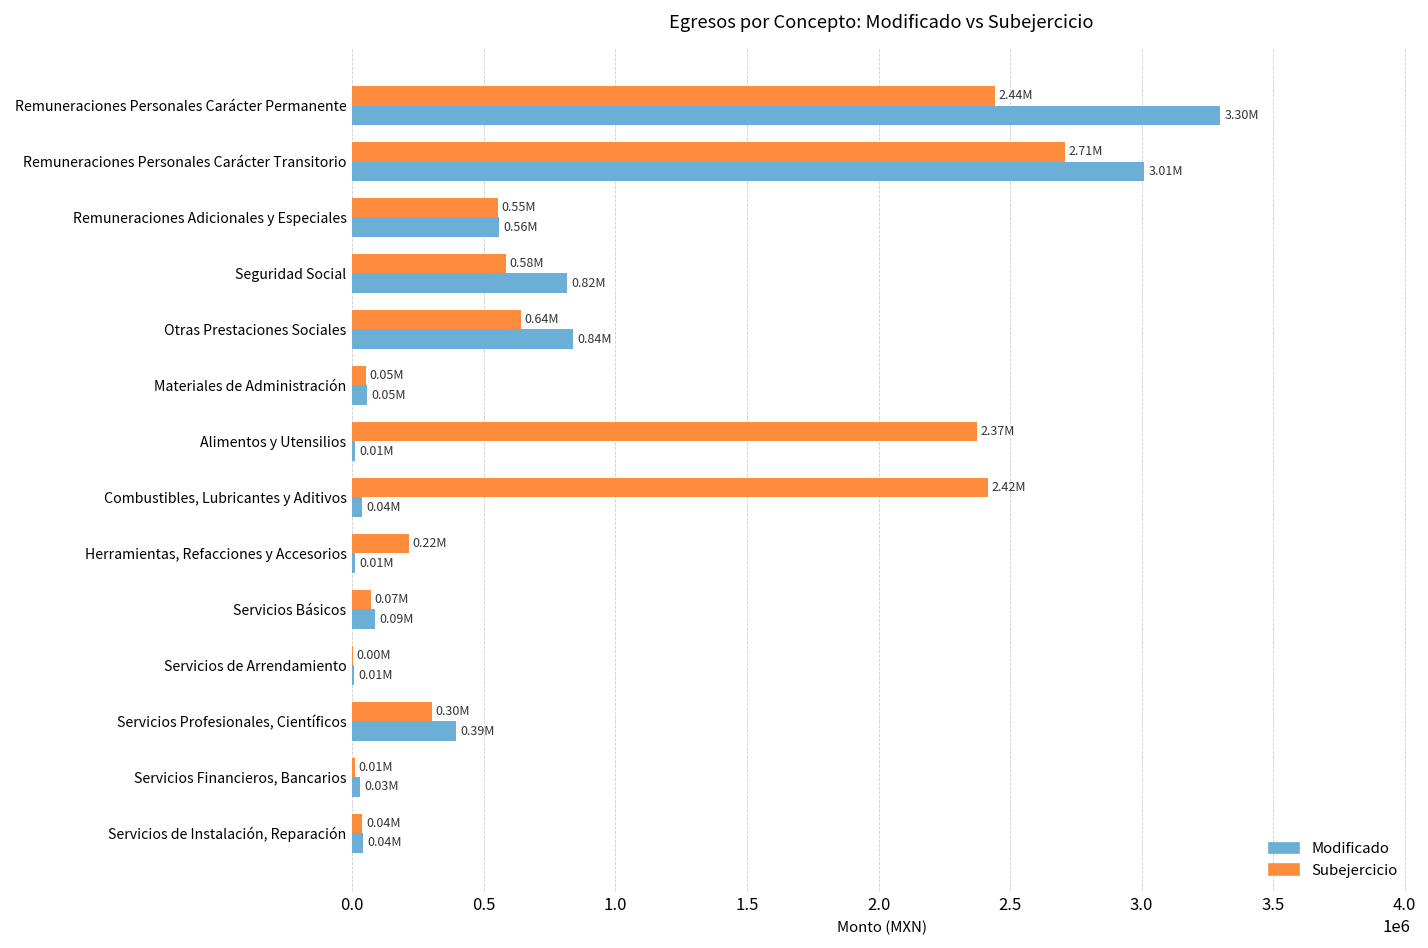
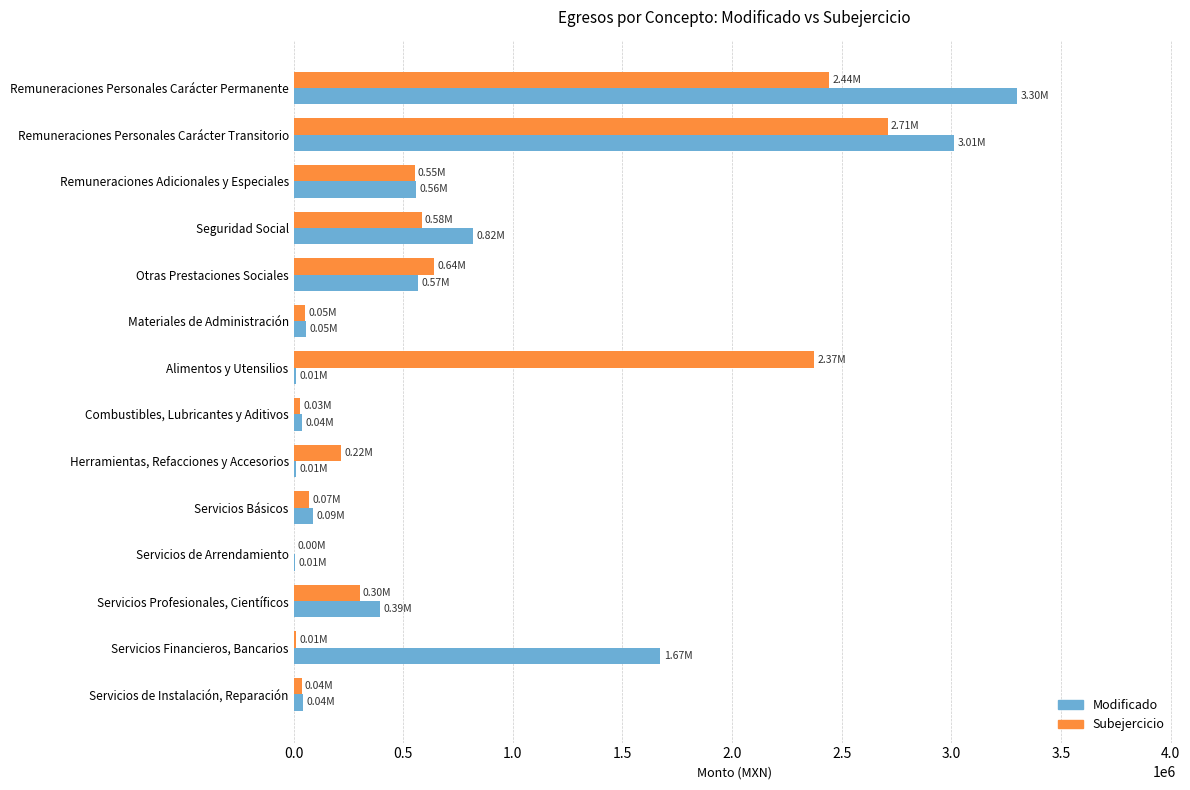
  {
    "Modificado": {
      "Remuneraciones Personales Carácter Permanente": "3.30M",
      "Remuneraciones Personales Carácter Transitorio": "3.01M",
      "Remuneraciones Adicionales y Especiales": "0.56M",
      "Seguridad Social": "0.82M",
-     "Otras Prestaciones Sociales": "0.84M",
+     "Otras Prestaciones Sociales": "0.57M",
      "Materiales de Administración": "0.05M",
      "Alimentos y Utensilios": "0.01M",
      "Combustibles, Lubricantes y Aditivos": "0.04M",
      "Herramientas, Refacciones y Accesorios": "0.01M",
      "Servicios Básicos": "0.09M",
      "Servicios de Arrendamiento": "0.01M",
      "Servicios Profesionales, Científicos": "0.39M",
-     "Servicios Financieros, Bancarios": "0.03M",
+     "Servicios Financieros, Bancarios": "1.67M",
      "Servicios de Instalación, Reparación": "0.04M"
    },
    "Subejercicio": {
      "Remuneraciones Personales Carácter Permanente": "2.44M",
      "Remuneraciones Personales Carácter Transitorio": "2.71M",
      "Remuneraciones Adicionales y Especiales": "0.55M",
      "Seguridad Social": "0.58M",
      "Otras Prestaciones Sociales": "0.64M",
      "Materiales de Administración": "0.05M",
      "Alimentos y Utensilios": "2.37M",
-     "Combustibles, Lubricantes y Aditivos": "2.42M",
+     "Combustibles, Lubricantes y Aditivos": "0.03M",
      "Herramientas, Refacciones y Accesorios": "0.22M",
      "Servicios Básicos": "0.07M",
      "Servicios Profesionales, Científicos": "0.30M",
      "Servicios Financieros, Bancarios": "0.01M",
      "Servicios de Instalación, Reparación": "0.04M"
    }
  }
